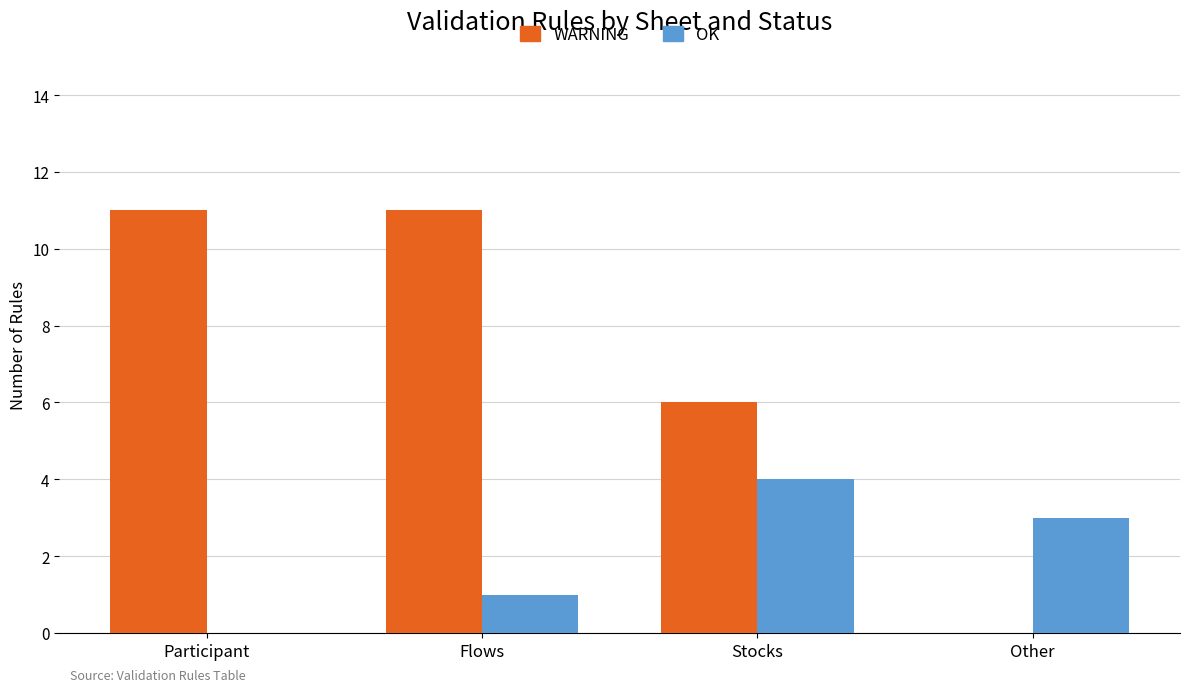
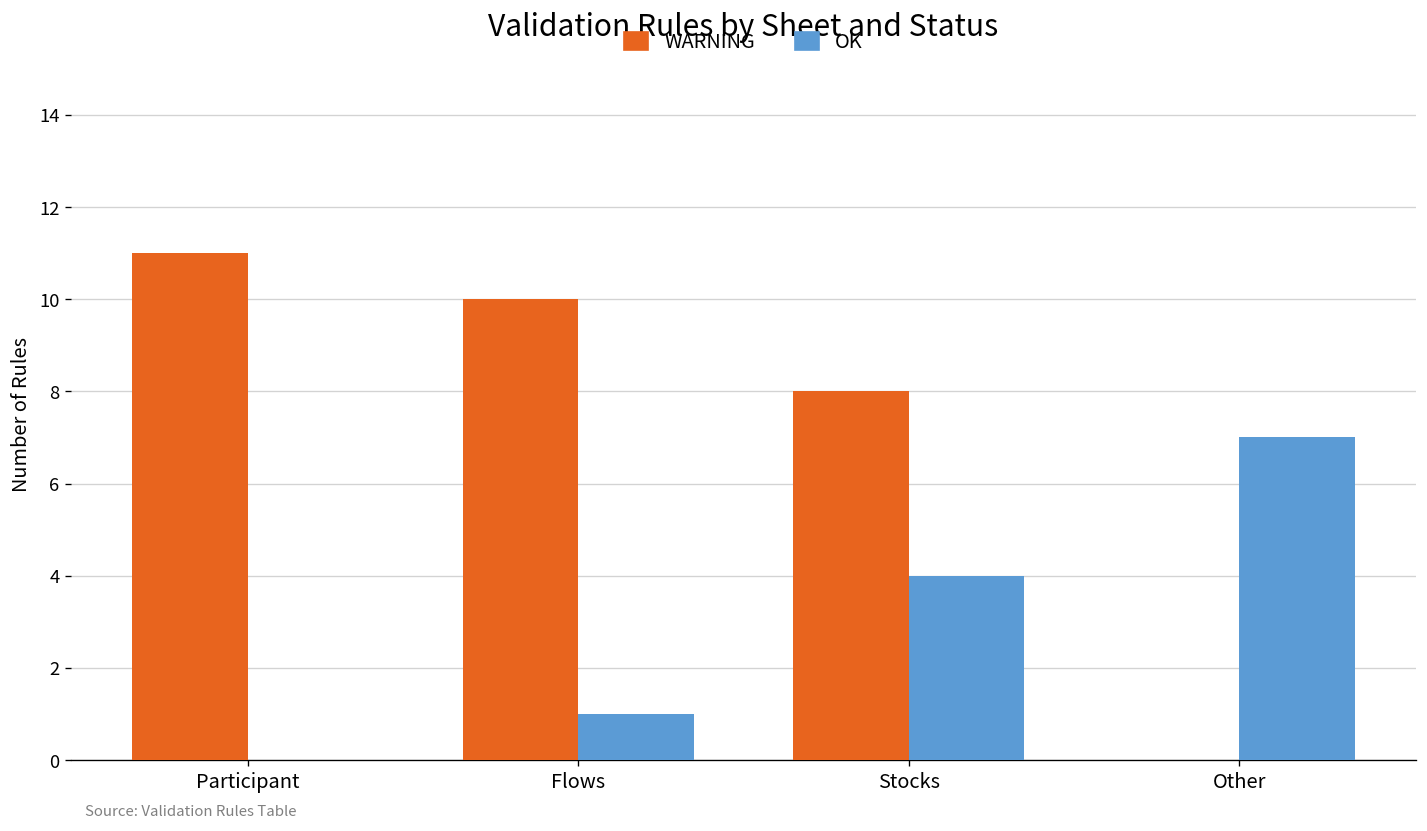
  {
    "WARNING": {
      "Participant": 11,
-     "Flows": 11,
-     "Stocks": 6,
+     "Flows": 10,
+     "Stocks": 8,
      "Other": 0
    },
    "OK": {
      "Participant": 0,
      "Flows": 1,
      "Stocks": 4,
-     "Other": 3
+     "Other": 7
    }
  }
